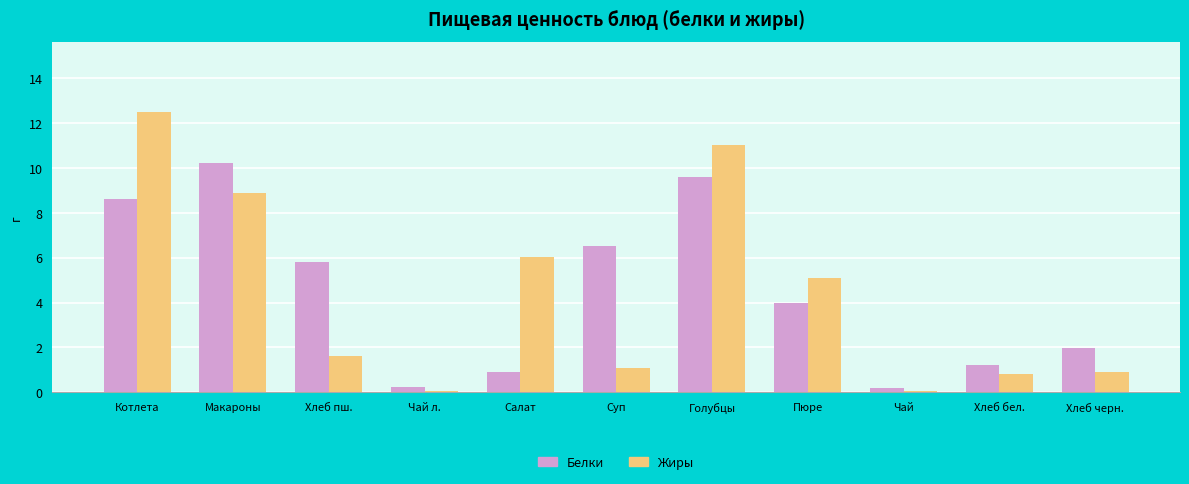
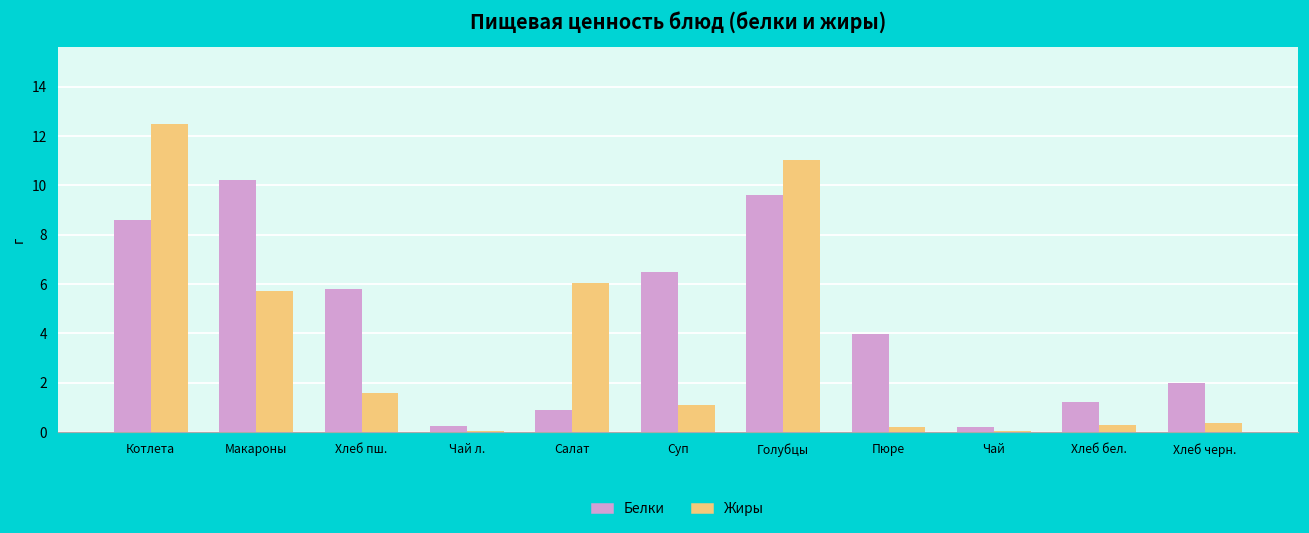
  {
    "Белки": {
      "Котлета": 8.6,
      "Макароны": 10.2,
      "Хлеб пш.": 5.8,
      "Чай л.": 0.2,
      "Салат": 0.9,
      "Суп": 6.5,
      "Голубцы": 9.6,
      "Пюре": 4.0,
      "Чай": 0.2,
      "Хлеб бел.": 1.2,
      "Хлеб черн.": 2.0
    },
    "Жиры": {
      "Котлета": 12.5,
-     "Макароны": 8.9,
+     "Макароны": 5.7,
      "Хлеб пш.": 1.6,
      "Салат": 6.1,
      "Суп": 1.1,
      "Голубцы": 11.0,
-     "Пюре": 5.1,
-     "Хлеб бел.": 0.8,
-     "Хлеб черн.": 0.9
+     "Пюре": 0.2,
+     "Хлеб бел.": 0.3,
+     "Хлеб черн.": 0.4
    }
  }
